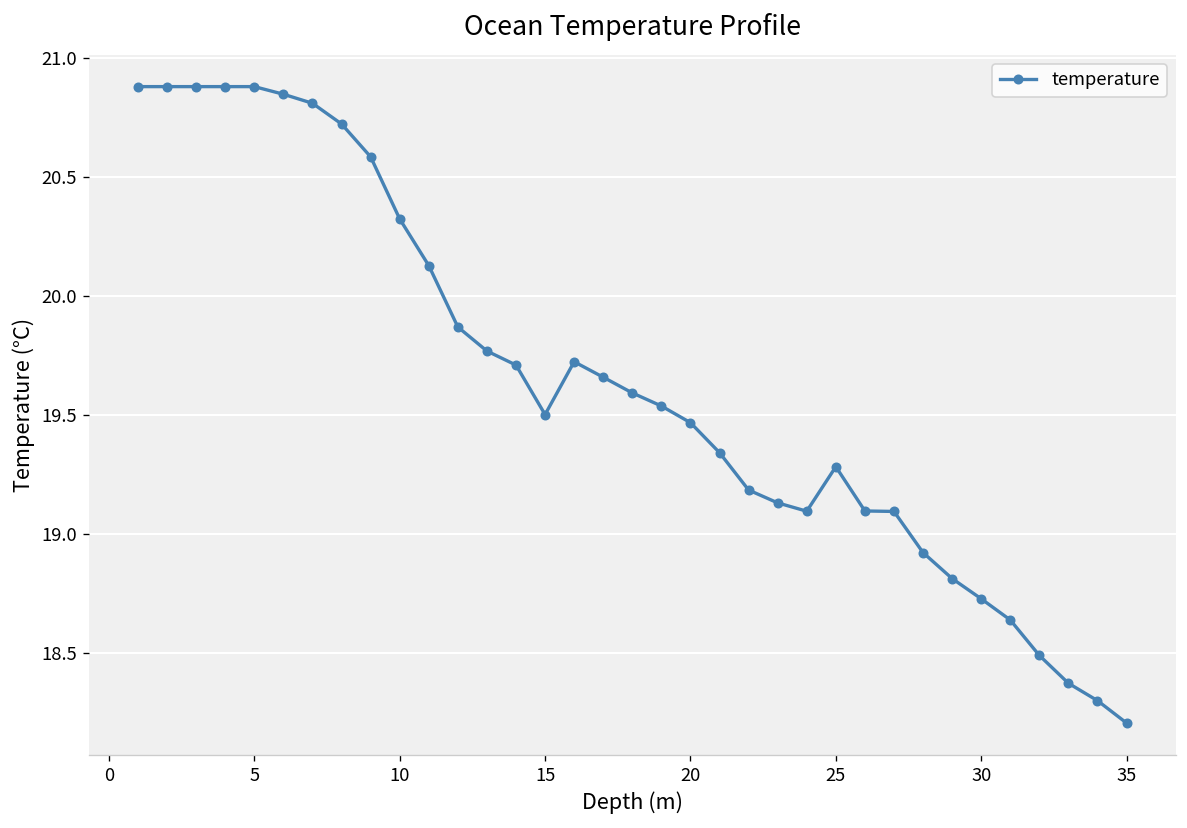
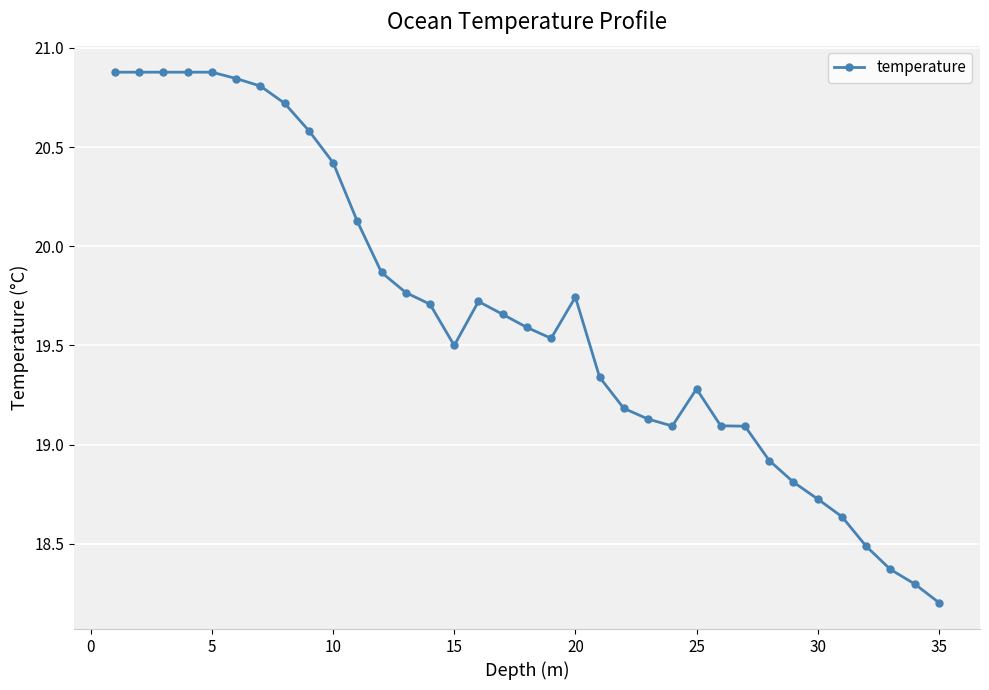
  {
    "5": 20.88,
-   "10": 20.32,
+   "10": 20.42,
    "15": 19.50,
-   "20": 19.47,
+   "20": 19.74,
    "25": 19.28,
    "30": 18.73,
    "35": 18.20
  }
